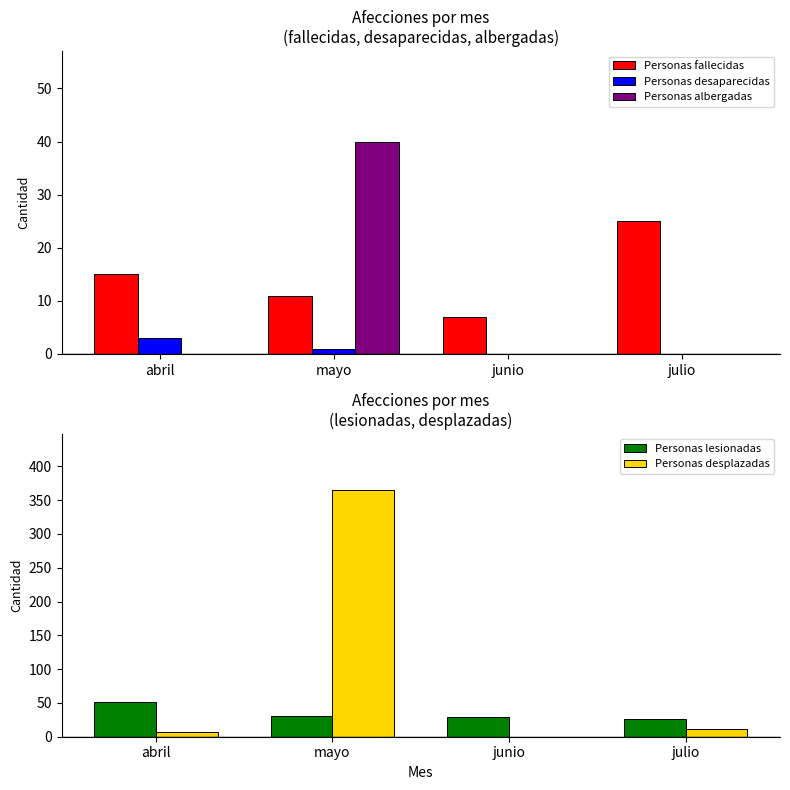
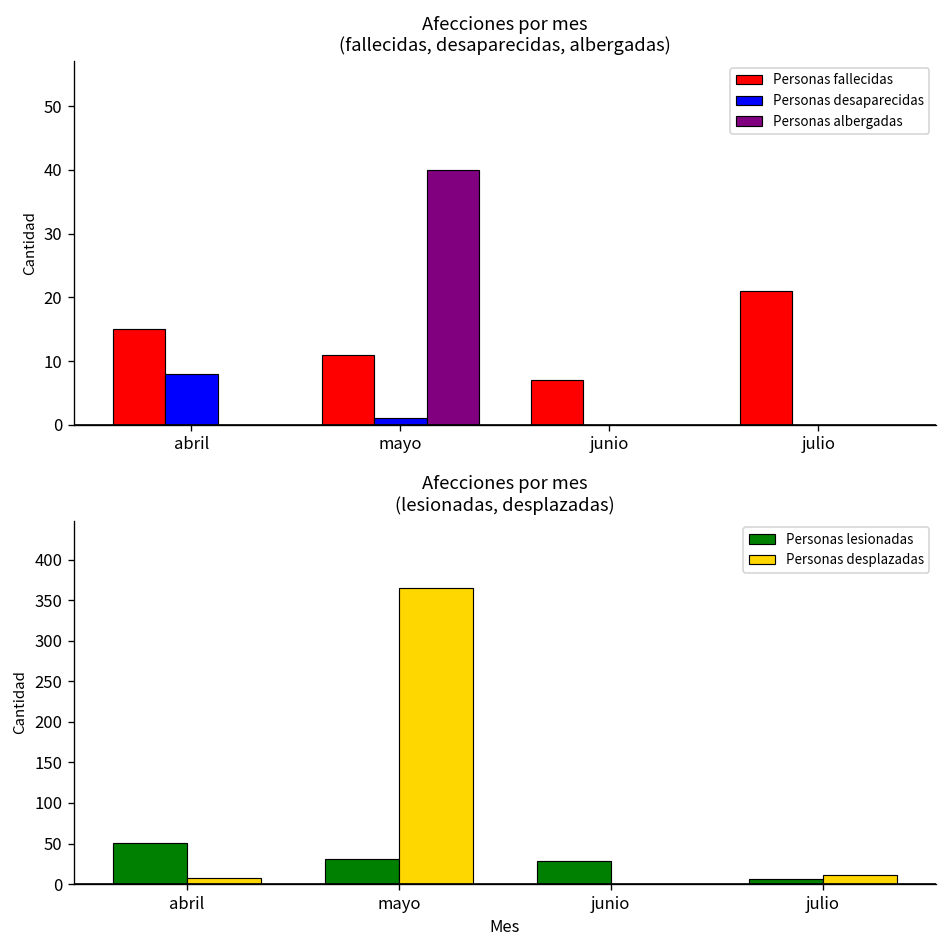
  {
    "Afecciones por mes (fallecidas, desaparecidas, albergadas)": {
      "Personas fallecidas": {
        "abril": 15,
        "mayo": 11,
        "junio": 7,
-       "julio": 25
+       "julio": 21
      },
      "Personas desaparecidas": {
-       "abril": 3,
+       "abril": 8,
        "mayo": 1,
        "junio": 0,
        "julio": 0
      },
      "Personas albergadas": {
        "abril": 0,
        "mayo": 40,
        "junio": 0,
        "julio": 0
      }
    },
    "Afecciones por mes (lesionadas, desplazadas)": {
      "Personas lesionadas": {
        "abril": 50,
        "mayo": 30,
        "junio": 30,
-       "julio": 30
+       "julio": 10
      },
      "Personas desplazadas": {
        "abril": 10,
        "mayo": 370,
        "junio": 0,
        "julio": 10
      }
    }
  }
